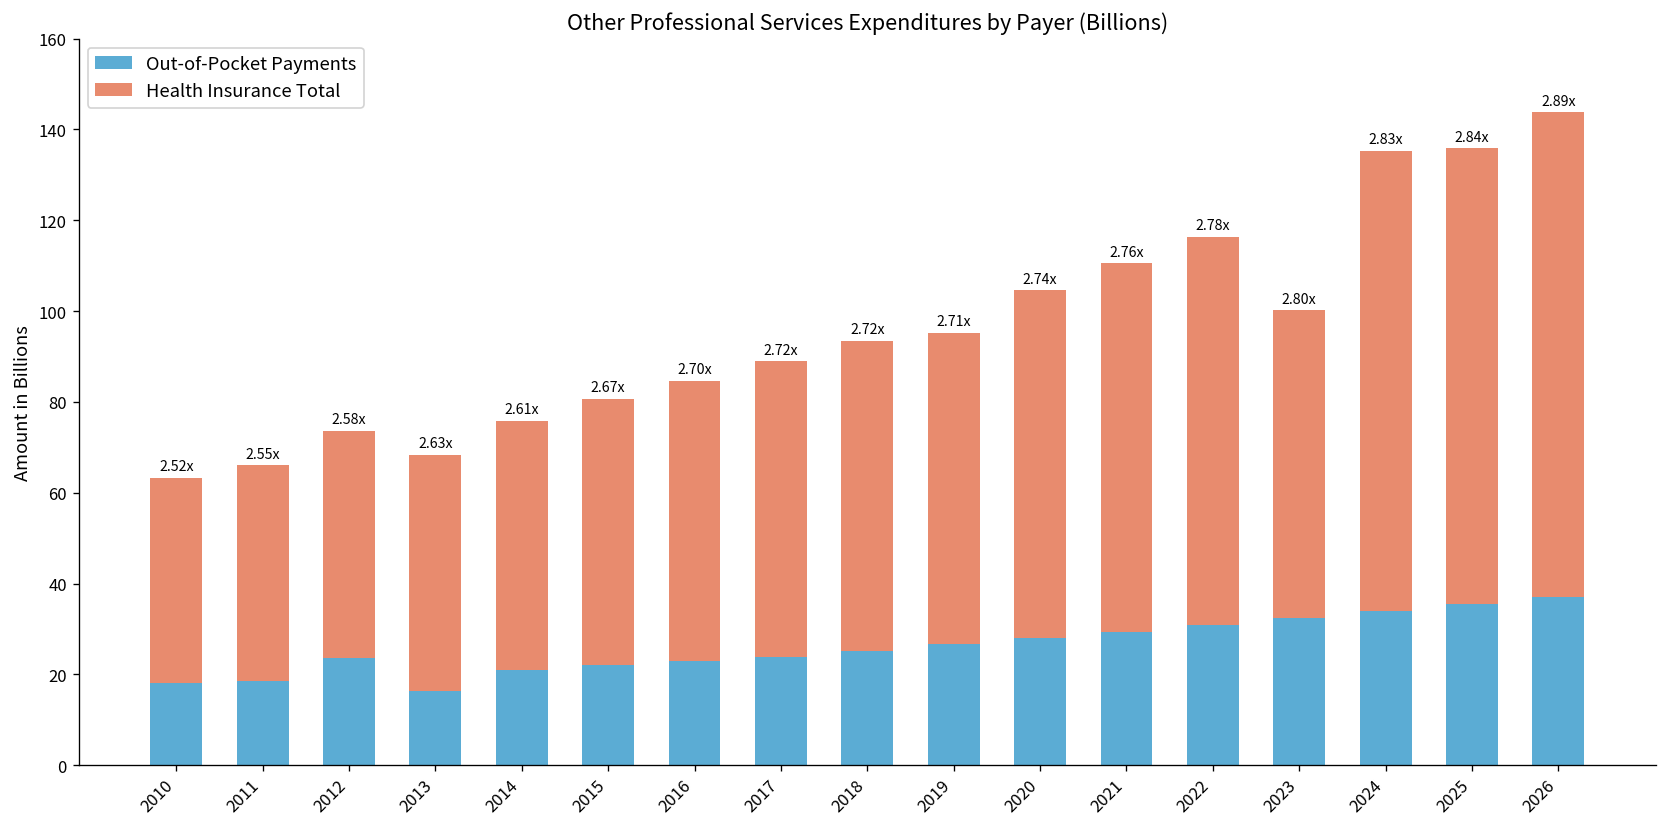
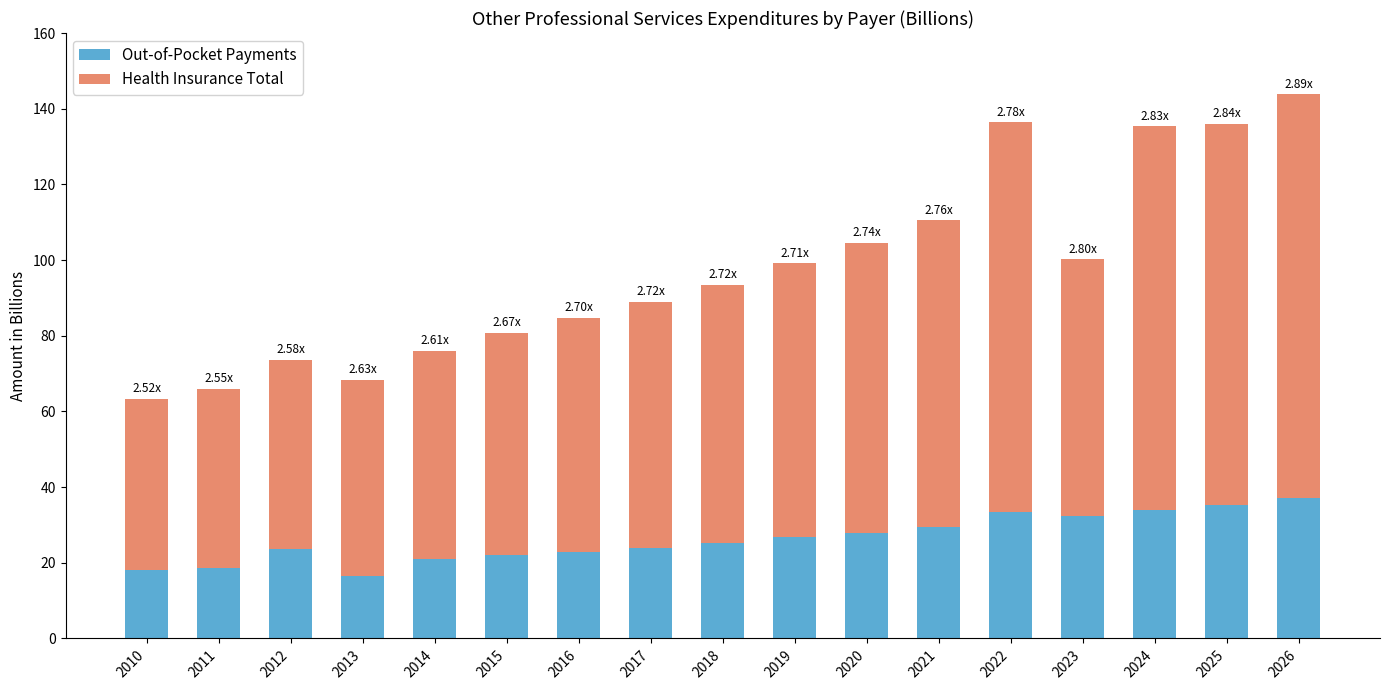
  {
    "Out-of-Pocket Payments": {
      "2010": 18,
      "2011": 19,
      "2012": 24,
      "2013": 16,
      "2014": 21,
      "2015": 22,
      "2016": 23,
      "2017": 24,
      "2018": 25,
      "2019": 27,
      "2020": 28,
      "2021": 29,
-     "2022": 31,
+     "2022": 33,
      "2023": 32,
      "2024": 34,
      "2025": 35,
      "2026": 37
    },
    "Health Insurance Total": {
-     "2019": 69,
-     "2022": 86
+     "2019": 72,
+     "2022": 103
    }
  }
